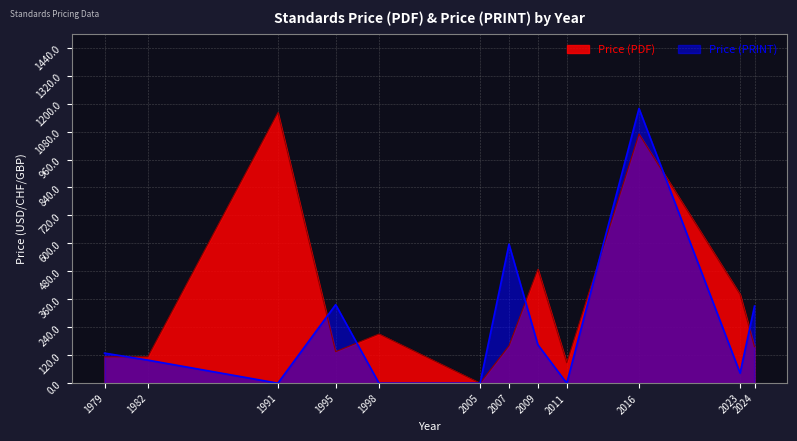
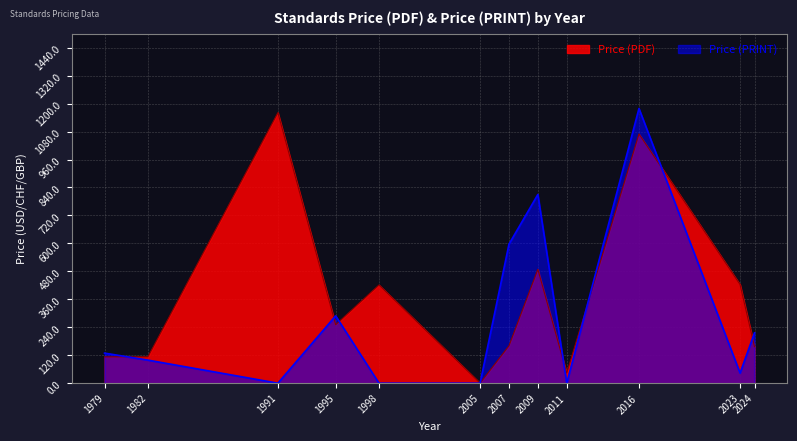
  {
    "Price (PDF)": {
      "1979": 110,
      "1982": 110,
      "1991": 1160,
-     "1995": 140,
-     "1998": 210,
+     "1995": 250,
+     "1998": 420,
      "2007": 160,
      "2009": 490,
-     "2011": 90,
+     "2011": 40,
      "2016": 1070,
-     "2023": 380,
+     "2023": 420,
      "2024": 160
    },
    "Price (PRINT)": {
      "1979": 130,
      "1982": 100,
      "1991": 0,
-     "1995": 340,
+     "1995": 290,
      "1998": 0,
      "2007": 600,
-     "2009": 170,
+     "2009": 810,
      "2011": 0,
      "2016": 1180,
      "2023": 40,
-     "2024": 330
+     "2024": 220
    }
  }
